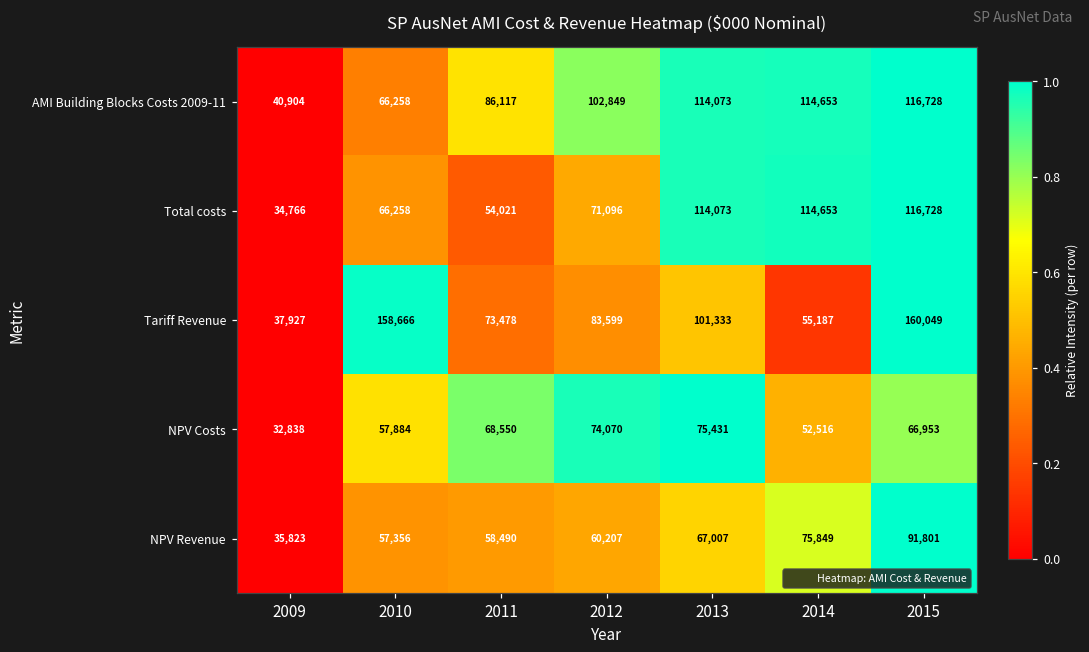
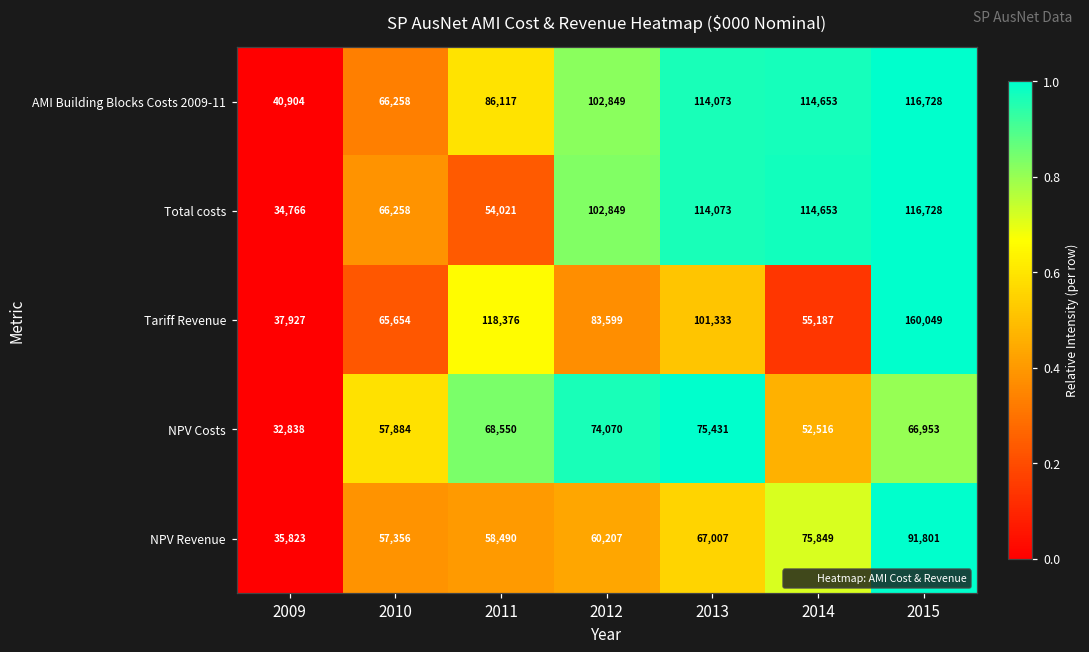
  {
    "AMI Building Blocks Costs 2009-11": {
      "2009": "40,904",
      "2010": "66,258",
      "2011": "86,117",
      "2012": "102,849",
      "2013": "114,073",
      "2014": "114,653",
      "2015": "116,728"
    },
    "Total costs": {
      "2009": "34,766",
      "2010": "66,258",
      "2011": "54,021",
-     "2012": "71,096",
+     "2012": "102,849",
      "2013": "114,073",
      "2014": "114,653",
      "2015": "116,728"
    },
    "Tariff Revenue": {
      "2009": "37,927",
-     "2010": "158,666",
-     "2011": "73,478",
+     "2010": "65,654",
+     "2011": "118,376",
      "2012": "83,599",
      "2013": "101,333",
      "2014": "55,187",
      "2015": "160,049"
    },
    "NPV Costs": {
      "2009": "32,838",
      "2010": "57,884",
      "2011": "68,550",
      "2012": "74,070",
      "2013": "75,431",
      "2014": "52,516",
      "2015": "66,953"
    },
    "NPV Revenue": {
      "2009": "35,823",
      "2010": "57,356",
      "2011": "58,490",
      "2012": "60,207",
      "2013": "67,007",
      "2014": "75,849",
      "2015": "91,801"
    }
  }
